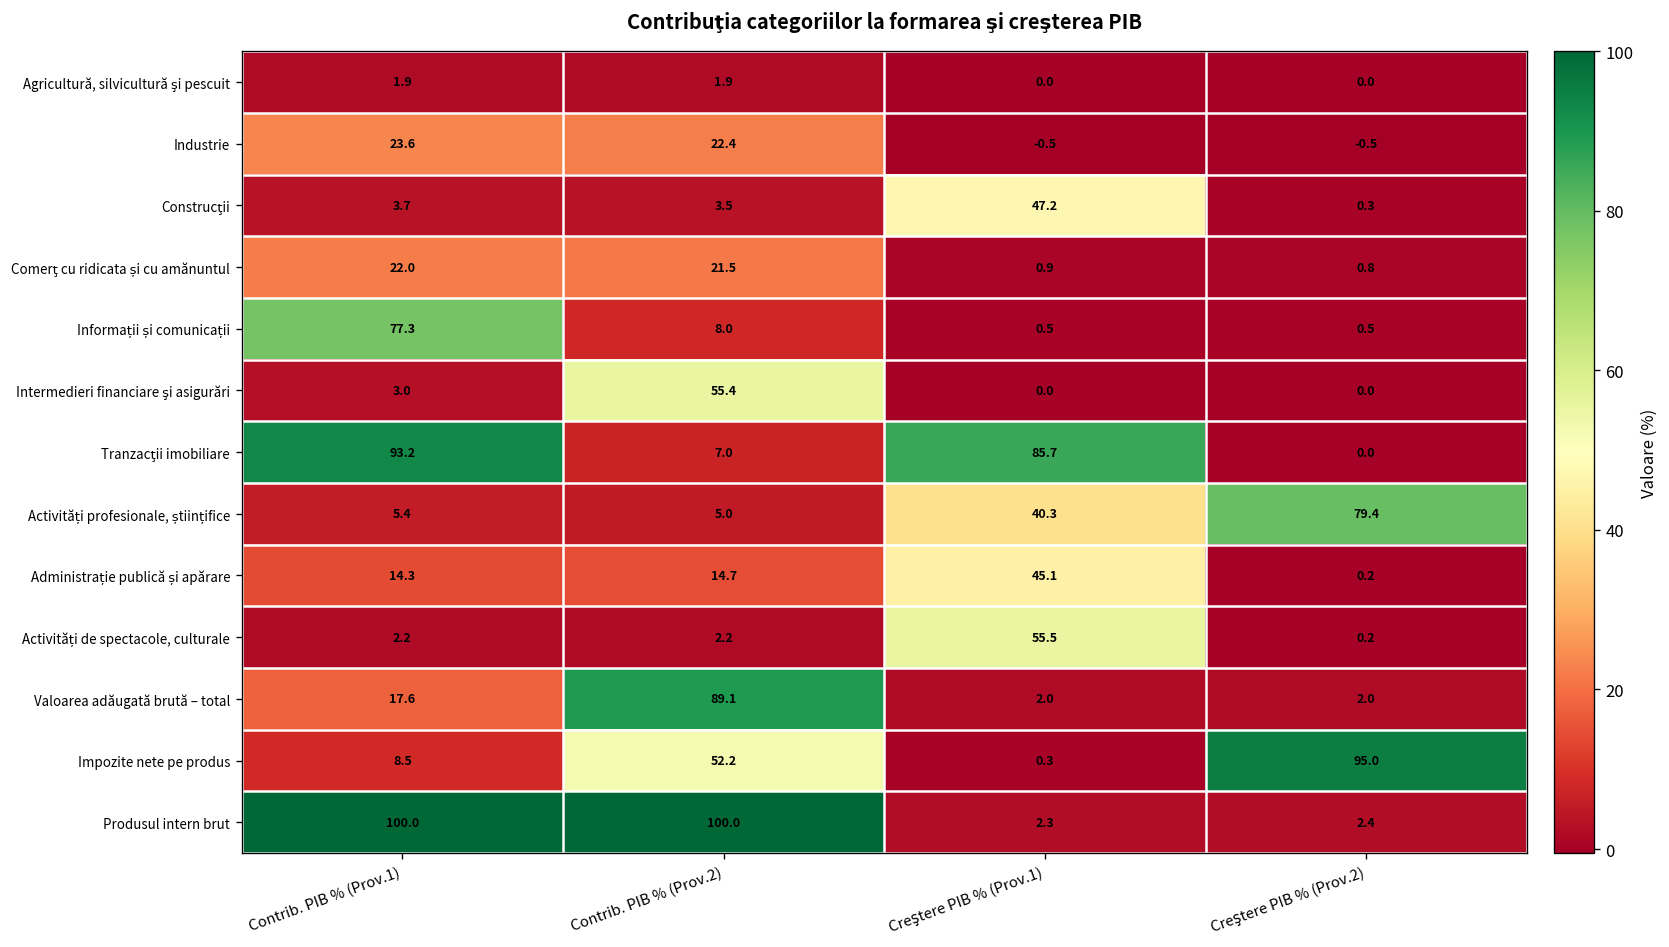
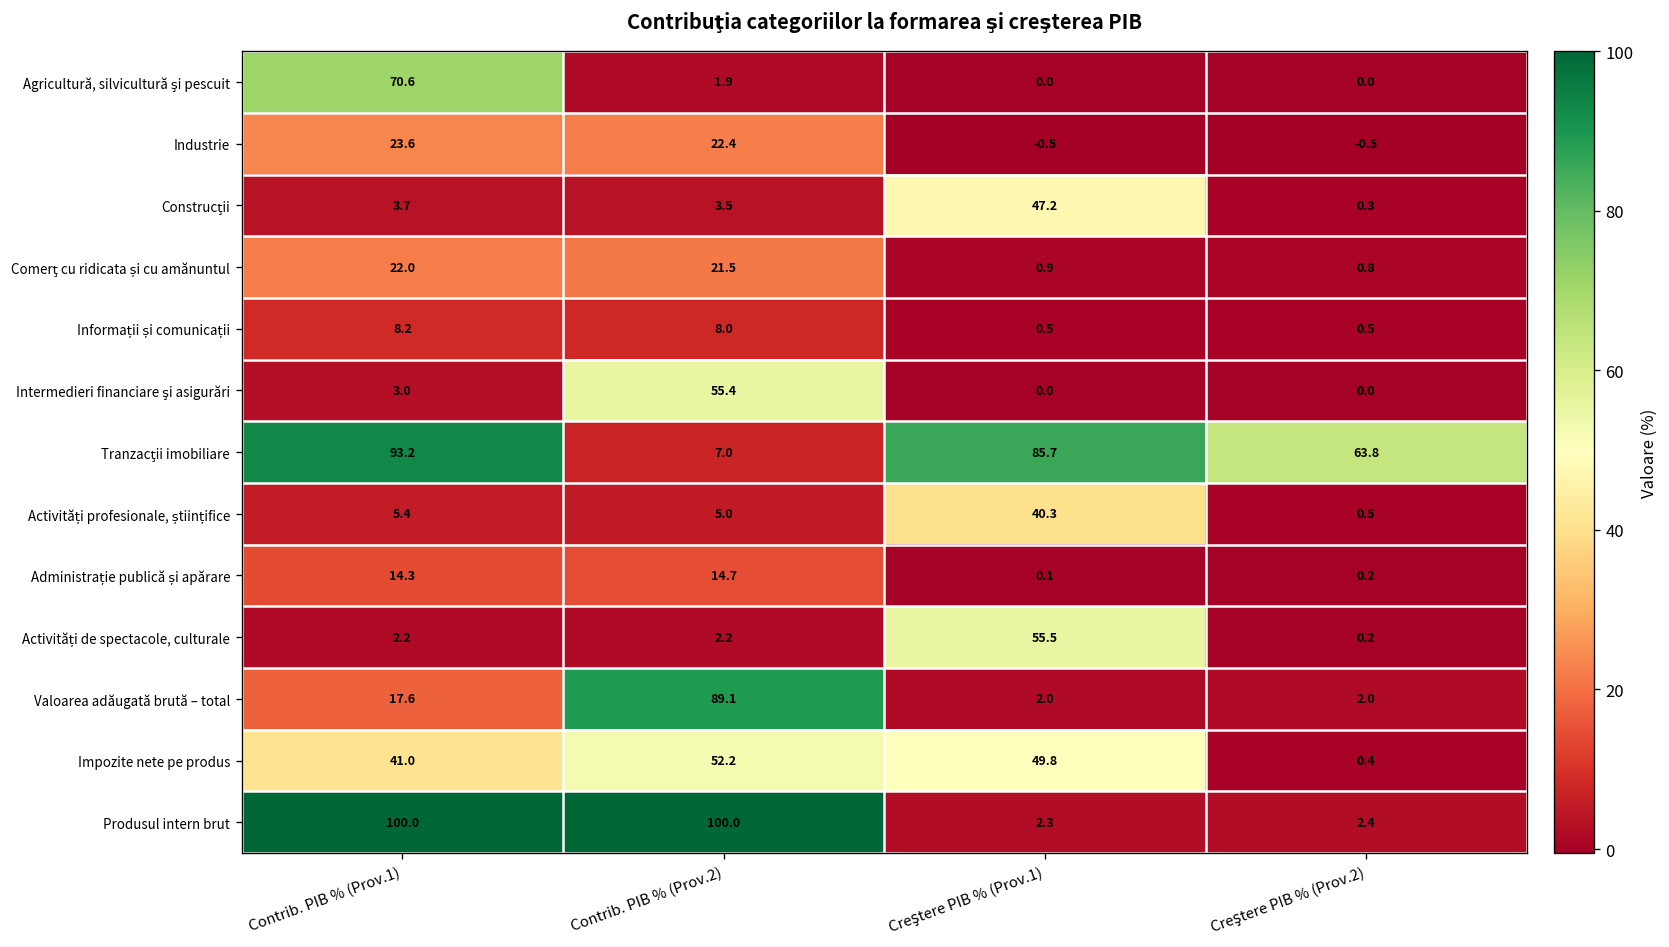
  {
    "Agricultură, silvicultură şi pescuit": {
-     "Contrib. PIB % (Prov.1)": 1.9,
+     "Contrib. PIB % (Prov.1)": 70.6,
      "Contrib. PIB % (Prov.2)": 1.9,
      "Creştere PIB % (Prov.1)": 0.0,
      "Creştere PIB % (Prov.2)": 0.0
    },
    "Industrie": {
      "Contrib. PIB % (Prov.1)": 23.6,
      "Contrib. PIB % (Prov.2)": 22.4,
      "Creştere PIB % (Prov.1)": -0.5,
      "Creştere PIB % (Prov.2)": -0.5
    },
    "Construcţii": {
      "Contrib. PIB % (Prov.1)": 3.7,
      "Contrib. PIB % (Prov.2)": 3.5,
      "Creştere PIB % (Prov.1)": 47.2,
      "Creştere PIB % (Prov.2)": 0.3
    },
    "Comerţ cu ridicata și cu amănuntul": {
      "Contrib. PIB % (Prov.1)": 22.0,
      "Contrib. PIB % (Prov.2)": 21.5,
      "Creştere PIB % (Prov.1)": 0.9,
      "Creştere PIB % (Prov.2)": 0.8
    },
    "Informații și comunicații": {
-     "Contrib. PIB % (Prov.1)": 77.3,
+     "Contrib. PIB % (Prov.1)": 8.2,
      "Contrib. PIB % (Prov.2)": 8.0,
      "Creştere PIB % (Prov.1)": 0.5,
      "Creştere PIB % (Prov.2)": 0.5
    },
    "Intermedieri financiare şi asigurări": {
      "Contrib. PIB % (Prov.1)": 3.0,
      "Contrib. PIB % (Prov.2)": 55.4,
      "Creştere PIB % (Prov.1)": 0.0,
      "Creştere PIB % (Prov.2)": 0.0
    },
    "Tranzacţii imobiliare": {
      "Contrib. PIB % (Prov.1)": 93.2,
      "Contrib. PIB % (Prov.2)": 7.0,
      "Creştere PIB % (Prov.1)": 85.7,
-     "Creştere PIB % (Prov.2)": 0.0
+     "Creştere PIB % (Prov.2)": 63.8
    },
    "Activități profesionale, științifice": {
      "Contrib. PIB % (Prov.1)": 5.4,
      "Contrib. PIB % (Prov.2)": 5.0,
      "Creştere PIB % (Prov.1)": 40.3,
-     "Creştere PIB % (Prov.2)": 79.4
+     "Creştere PIB % (Prov.2)": 0.5
    },
    "Administrație publică și apărare": {
      "Contrib. PIB % (Prov.1)": 14.3,
      "Contrib. PIB % (Prov.2)": 14.7,
-     "Creştere PIB % (Prov.1)": 45.1,
+     "Creştere PIB % (Prov.1)": 0.1,
      "Creştere PIB % (Prov.2)": 0.2
    },
    "Activități de spectacole, culturale": {
      "Contrib. PIB % (Prov.1)": 2.2,
      "Contrib. PIB % (Prov.2)": 2.2,
      "Creştere PIB % (Prov.1)": 55.5,
      "Creştere PIB % (Prov.2)": 0.2
    },
    "Valoarea adăugată brută – total": {
      "Contrib. PIB % (Prov.1)": 17.6,
      "Contrib. PIB % (Prov.2)": 89.1,
      "Creştere PIB % (Prov.1)": 2.0,
      "Creştere PIB % (Prov.2)": 2.0
    },
    "Impozite nete pe produs": {
-     "Contrib. PIB % (Prov.1)": 8.5,
+     "Contrib. PIB % (Prov.1)": 41.0,
      "Contrib. PIB % (Prov.2)": 52.2,
-     "Creştere PIB % (Prov.1)": 0.3,
-     "Creştere PIB % (Prov.2)": 95.0
+     "Creştere PIB % (Prov.1)": 49.8,
+     "Creştere PIB % (Prov.2)": 0.4
    },
    "Produsul intern brut": {
      "Contrib. PIB % (Prov.1)": 100.0,
      "Contrib. PIB % (Prov.2)": 100.0,
      "Creştere PIB % (Prov.1)": 2.3,
      "Creştere PIB % (Prov.2)": 2.4
    }
  }
